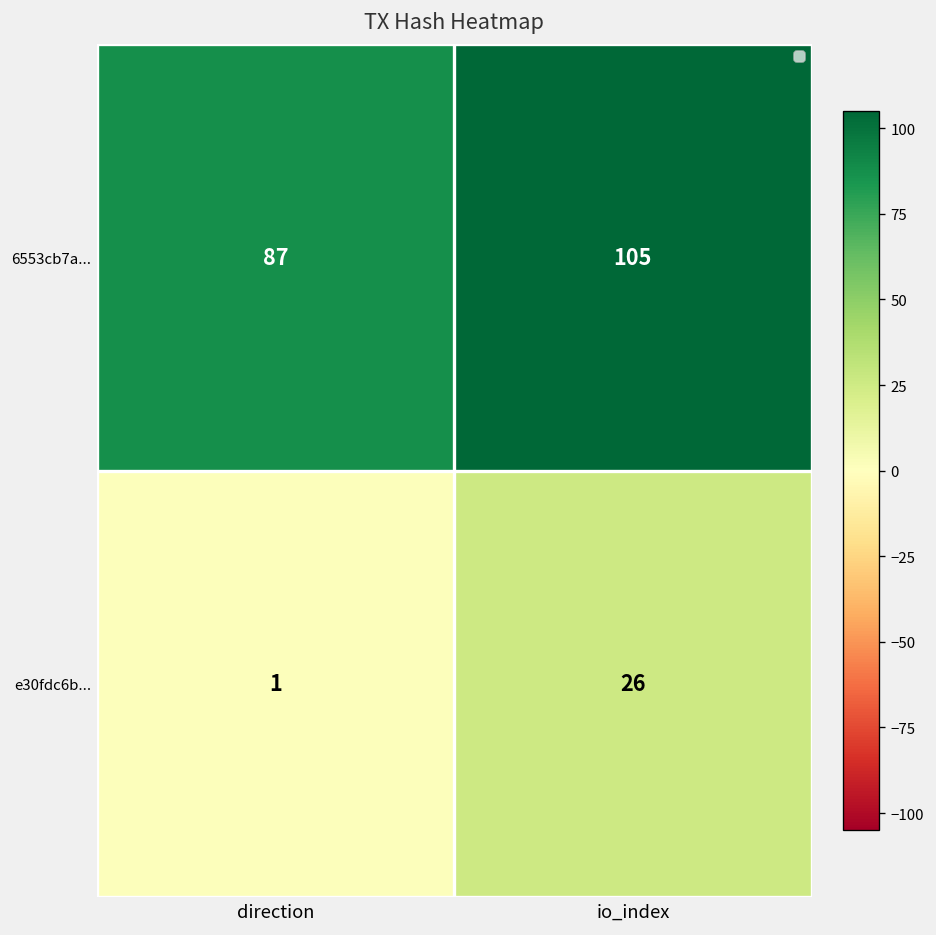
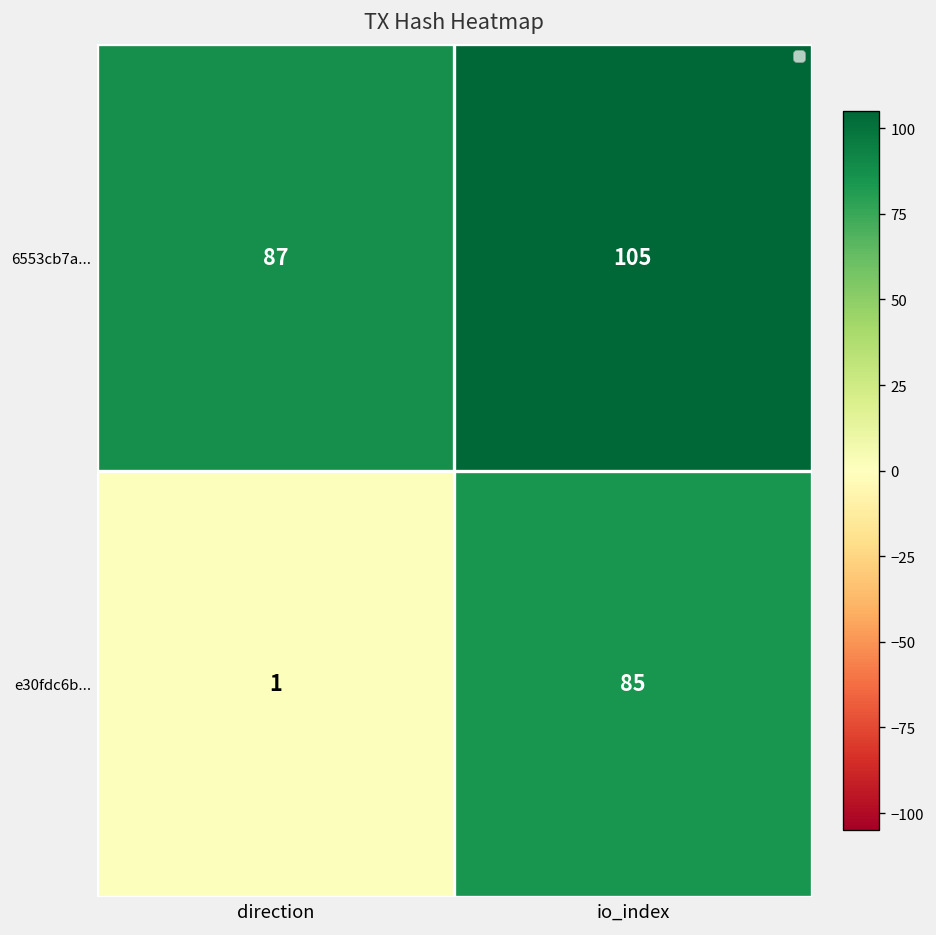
  {
    "6553cb7a...": {
      "direction": 87,
      "io_index": 105
    },
    "e30fdc6b...": {
      "direction": 1,
-     "io_index": 26
+     "io_index": 85
    }
  }
